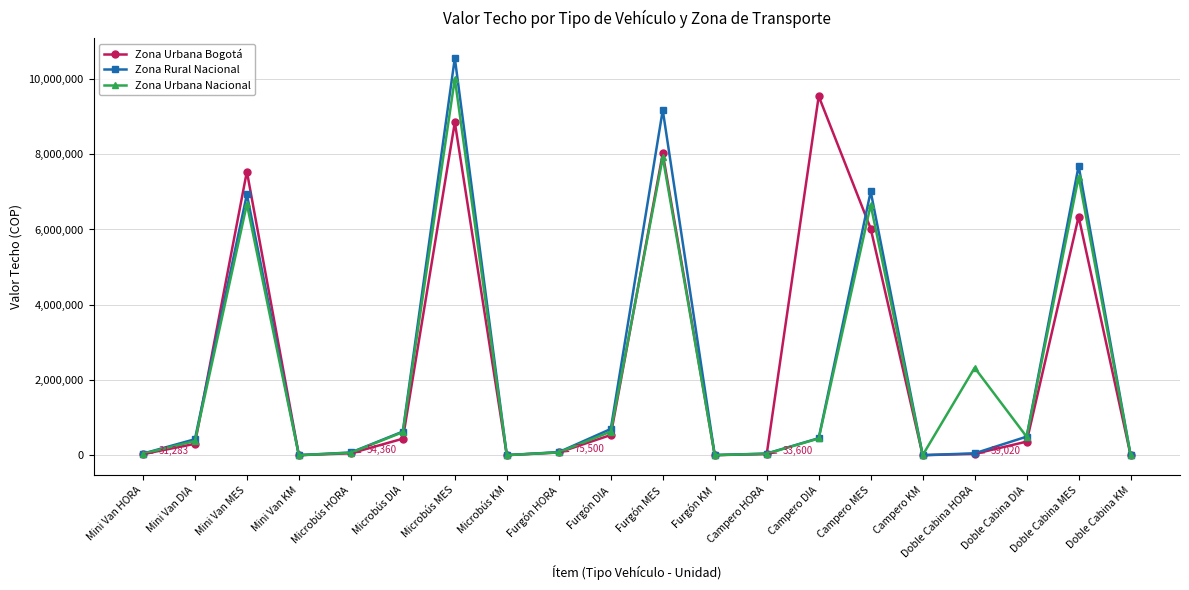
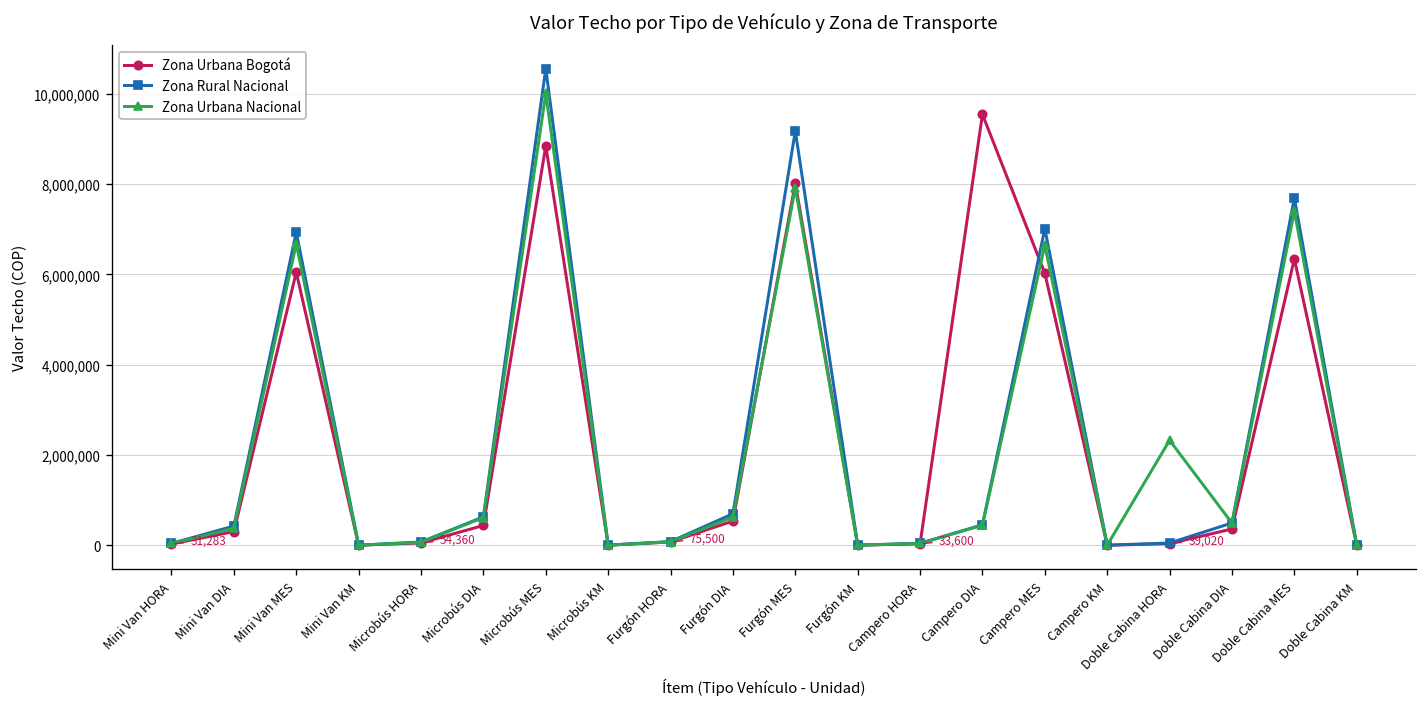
  {
    "Zona Urbana Bogotá": {
      "Mini Van DIA": "300,000",
-     "Mini Van MES": "7,500,000",
+     "Mini Van MES": "6,000,000",
      "Microbús DIA": "400,000",
      "Microbús MES": "8,800,000",
      "Furgón DIA": "500,000",
      "Furgón MES": "8,000,000",
      "Campero DIA": "9,500,000",
      "Campero MES": "6,000,000",
      "Doble Cabina DIA": "400,000",
      "Doble Cabina MES": "6,300,000"
    },
    "Zona Rural Nacional": {
      "Mini Van MES": "6,900,000",
      "Microbús MES": "10,600,000",
      "Furgón DIA": "700,000",
      "Furgón MES": "9,200,000",
      "Campero MES": "7,000,000",
      "Doble Cabina MES": "7,700,000"
    },
    "Zona Urbana Nacional": {
      "Mini Van MES": "6,700,000",
      "Microbús MES": "10,000,000",
      "Furgón DIA": "600,000",
      "Furgón MES": "7,900,000",
      "Campero MES": "6,700,000",
      "Doble Cabina HORA": "2,300,000",
      "Doble Cabina MES": "7,400,000"
    }
  }
